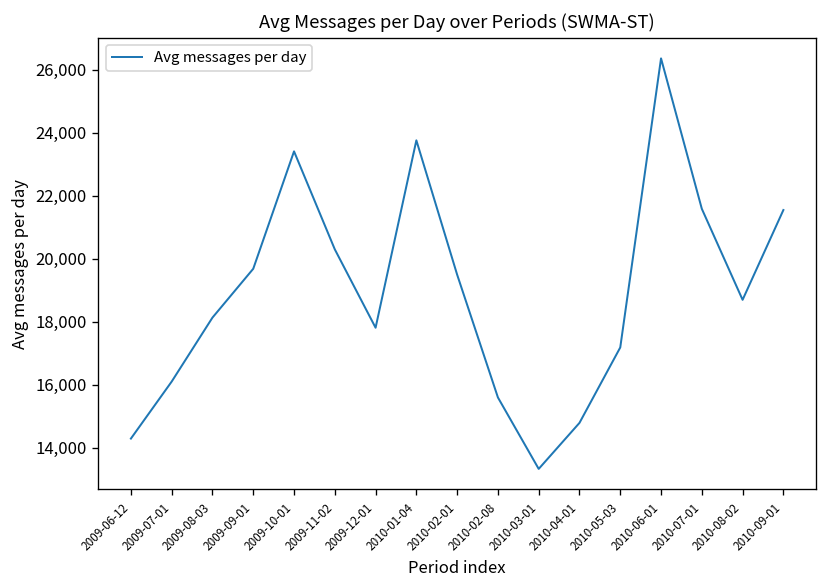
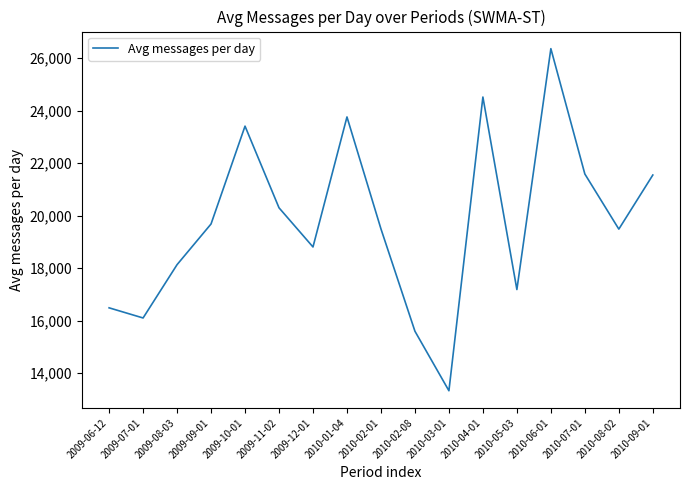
  {
-   "2009-06-12": "14,300",
+   "2009-06-12": "16,500",
    "2009-07-01": "16,100",
    "2009-08-03": "18,100",
    "2009-09-01": "19,700",
    "2009-10-01": "23,400",
    "2009-11-02": "20,300",
-   "2009-12-01": "17,800",
+   "2009-12-01": "18,800",
    "2010-01-04": "23,800",
    "2010-02-01": "19,500",
    "2010-02-08": "15,600",
    "2010-03-01": "13,300",
-   "2010-04-01": "14,800",
+   "2010-04-01": "24,500",
    "2010-05-03": "17,200",
    "2010-06-01": "26,400",
    "2010-07-01": "21,600",
-   "2010-08-02": "18,700",
+   "2010-08-02": "19,500",
    "2010-09-01": "21,500"
  }
